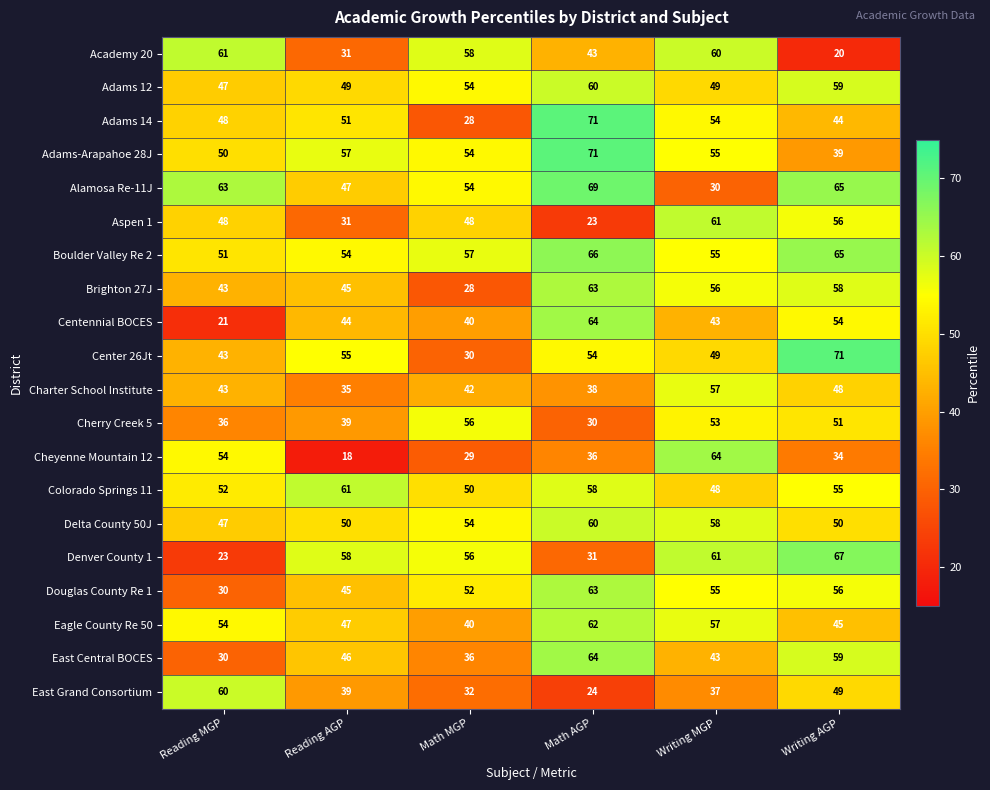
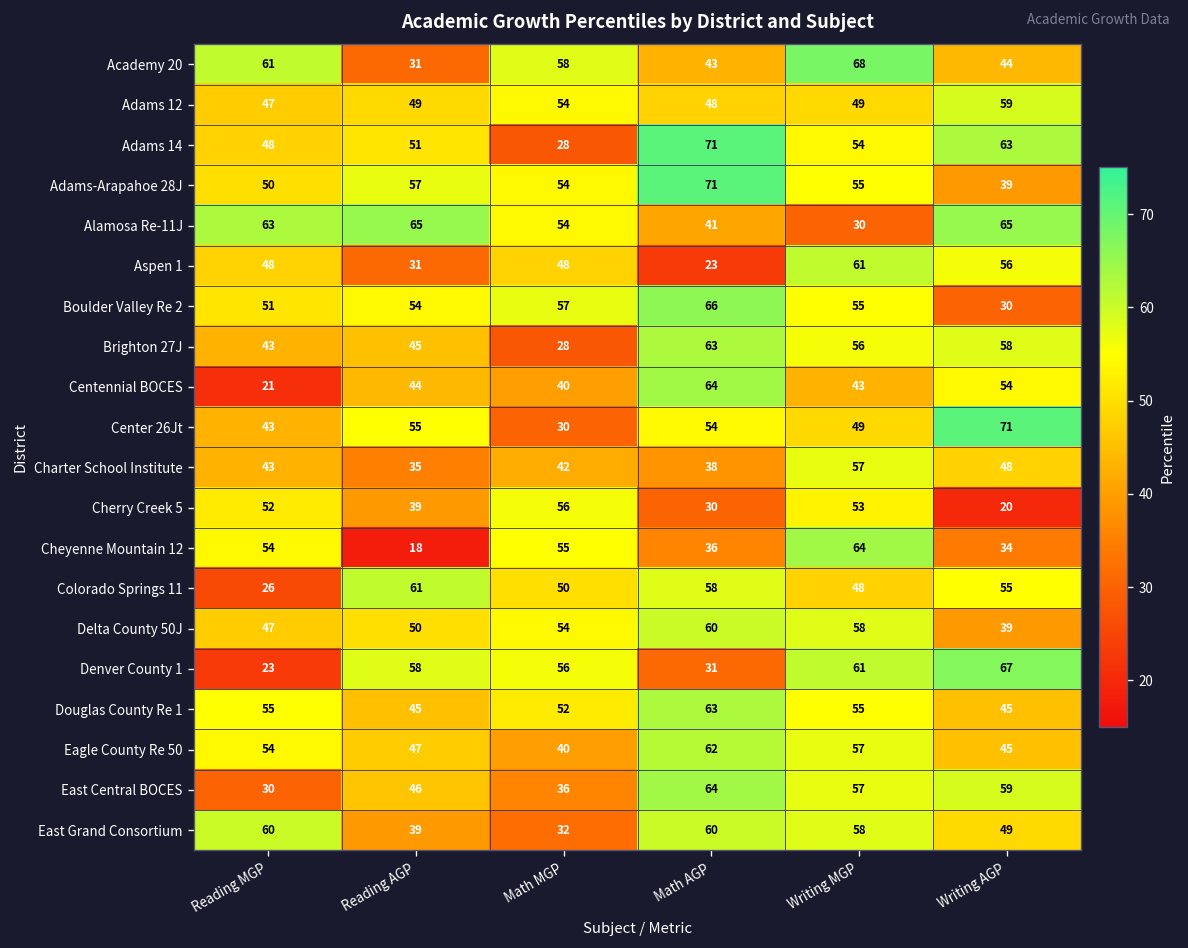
  {
    "Academy 20": {
      "Reading MGP": 61,
      "Reading AGP": 31,
      "Math MGP": 58,
      "Math AGP": 43,
-     "Writing MGP": 60,
-     "Writing AGP": 20
+     "Writing MGP": 68,
+     "Writing AGP": 44
    },
    "Adams 12": {
      "Reading MGP": 47,
      "Reading AGP": 49,
      "Math MGP": 54,
-     "Math AGP": 60,
+     "Math AGP": 48,
      "Writing MGP": 49,
      "Writing AGP": 59
    },
    "Adams 14": {
      "Reading MGP": 48,
      "Reading AGP": 51,
      "Math MGP": 28,
      "Math AGP": 71,
      "Writing MGP": 54,
-     "Writing AGP": 44
+     "Writing AGP": 63
    },
    "Adams-Arapahoe 28J": {
      "Reading MGP": 50,
      "Reading AGP": 57,
      "Math MGP": 54,
      "Math AGP": 71,
      "Writing MGP": 55,
      "Writing AGP": 39
    },
    "Alamosa Re-11J": {
      "Reading MGP": 63,
-     "Reading AGP": 47,
+     "Reading AGP": 65,
      "Math MGP": 54,
-     "Math AGP": 69,
+     "Math AGP": 41,
      "Writing MGP": 30,
      "Writing AGP": 65
    },
    "Aspen 1": {
      "Reading MGP": 48,
      "Reading AGP": 31,
      "Math MGP": 48,
      "Math AGP": 23,
      "Writing MGP": 61,
      "Writing AGP": 56
    },
    "Boulder Valley Re 2": {
      "Reading MGP": 51,
      "Reading AGP": 54,
      "Math MGP": 57,
      "Math AGP": 66,
      "Writing MGP": 55,
-     "Writing AGP": 65
+     "Writing AGP": 30
    },
    "Brighton 27J": {
      "Reading MGP": 43,
      "Reading AGP": 45,
      "Math MGP": 28,
      "Math AGP": 63,
      "Writing MGP": 56,
      "Writing AGP": 58
    },
    "Centennial BOCES": {
      "Reading MGP": 21,
      "Reading AGP": 44,
      "Math MGP": 40,
      "Math AGP": 64,
      "Writing MGP": 43,
      "Writing AGP": 54
    },
    "Center 26Jt": {
      "Reading MGP": 43,
      "Reading AGP": 55,
      "Math MGP": 30,
      "Math AGP": 54,
      "Writing MGP": 49,
      "Writing AGP": 71
    },
    "Charter School Institute": {
      "Reading MGP": 43,
      "Reading AGP": 35,
      "Math MGP": 42,
      "Math AGP": 38,
      "Writing MGP": 57,
      "Writing AGP": 48
    },
    "Cherry Creek 5": {
-     "Reading MGP": 36,
+     "Reading MGP": 52,
      "Reading AGP": 39,
      "Math MGP": 56,
      "Math AGP": 30,
      "Writing MGP": 53,
-     "Writing AGP": 51
+     "Writing AGP": 20
    },
    "Cheyenne Mountain 12": {
      "Reading MGP": 54,
      "Reading AGP": 18,
-     "Math MGP": 29,
+     "Math MGP": 55,
      "Math AGP": 36,
      "Writing MGP": 64,
      "Writing AGP": 34
    },
    "Colorado Springs 11": {
-     "Reading MGP": 52,
+     "Reading MGP": 26,
      "Reading AGP": 61,
      "Math MGP": 50,
      "Math AGP": 58,
      "Writing MGP": 48,
      "Writing AGP": 55
    },
    "Delta County 50J": {
      "Reading MGP": 47,
      "Reading AGP": 50,
      "Math MGP": 54,
      "Math AGP": 60,
      "Writing MGP": 58,
-     "Writing AGP": 50
+     "Writing AGP": 39
    },
    "Denver County 1": {
      "Reading MGP": 23,
      "Reading AGP": 58,
      "Math MGP": 56,
      "Math AGP": 31,
      "Writing MGP": 61,
      "Writing AGP": 67
    },
    "Douglas County Re 1": {
-     "Reading MGP": 30,
+     "Reading MGP": 55,
      "Reading AGP": 45,
      "Math MGP": 52,
      "Math AGP": 63,
      "Writing MGP": 55,
-     "Writing AGP": 56
+     "Writing AGP": 45
    },
    "Eagle County Re 50": {
      "Reading MGP": 54,
      "Reading AGP": 47,
      "Math MGP": 40,
      "Math AGP": 62,
      "Writing MGP": 57,
      "Writing AGP": 45
    },
    "East Central BOCES": {
      "Reading MGP": 30,
      "Reading AGP": 46,
      "Math MGP": 36,
      "Math AGP": 64,
-     "Writing MGP": 43,
+     "Writing MGP": 57,
      "Writing AGP": 59
    },
    "East Grand Consortium": {
      "Reading MGP": 60,
      "Reading AGP": 39,
      "Math MGP": 32,
-     "Math AGP": 24,
-     "Writing MGP": 37,
+     "Math AGP": 60,
+     "Writing MGP": 58,
      "Writing AGP": 49
    }
  }
